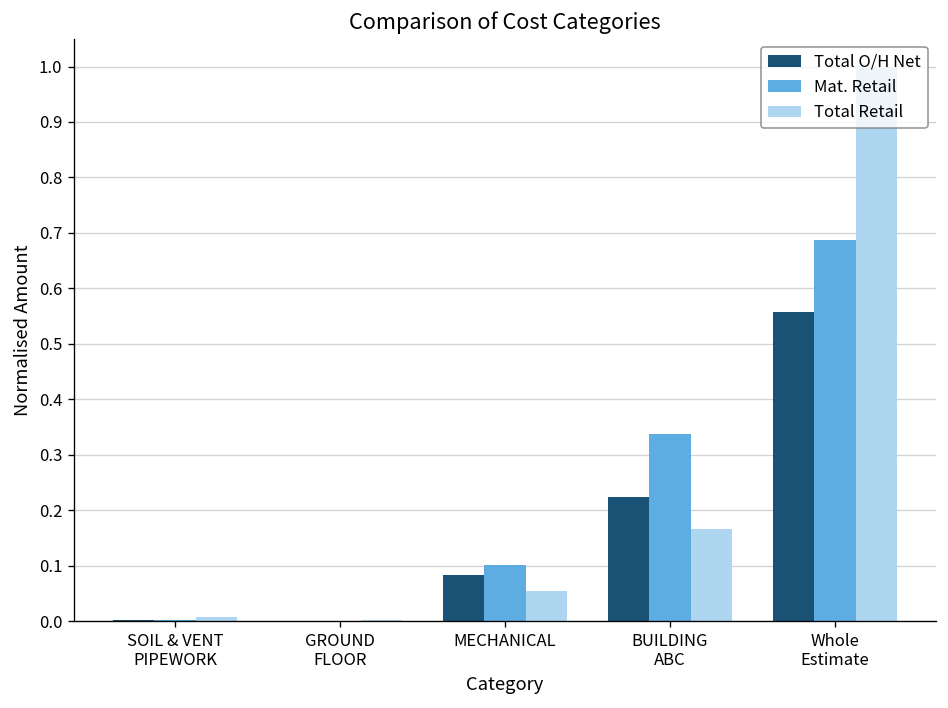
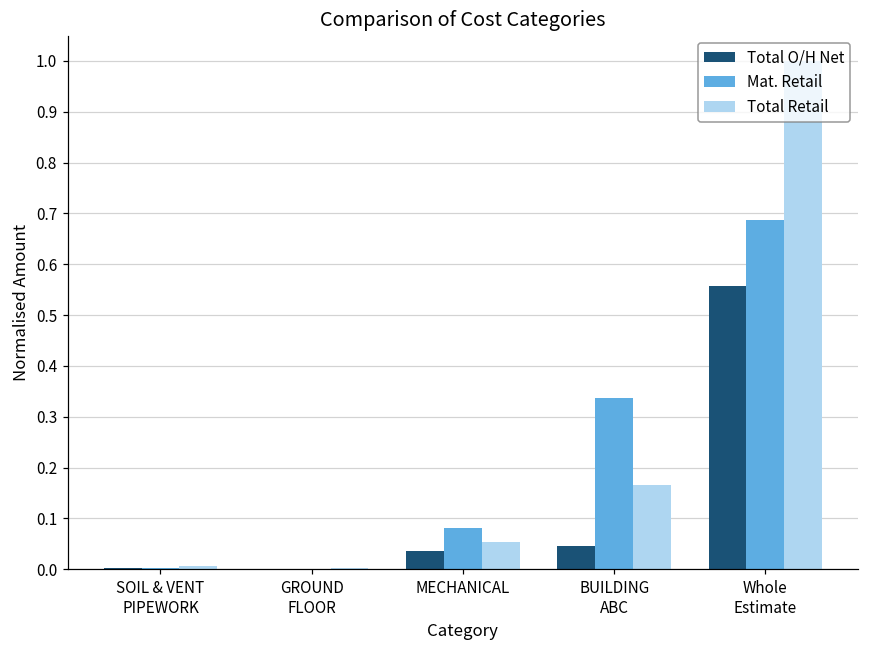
  {
    "Total O/H Net": {
-     "MECHANICAL": 0.08,
-     "BUILDING ABC": 0.22,
+     "MECHANICAL": 0.04,
+     "BUILDING ABC": 0.05,
      "Whole Estimate": 0.56
    },
    "Mat. Retail": {
-     "MECHANICAL": 0.10,
+     "MECHANICAL": 0.08,
      "BUILDING ABC": 0.34,
      "Whole Estimate": 0.69
    },
    "Total Retail": {
      "SOIL & VENT PIPEWORK": 0.01,
      "MECHANICAL": 0.05,
      "BUILDING ABC": 0.17
    }
  }
